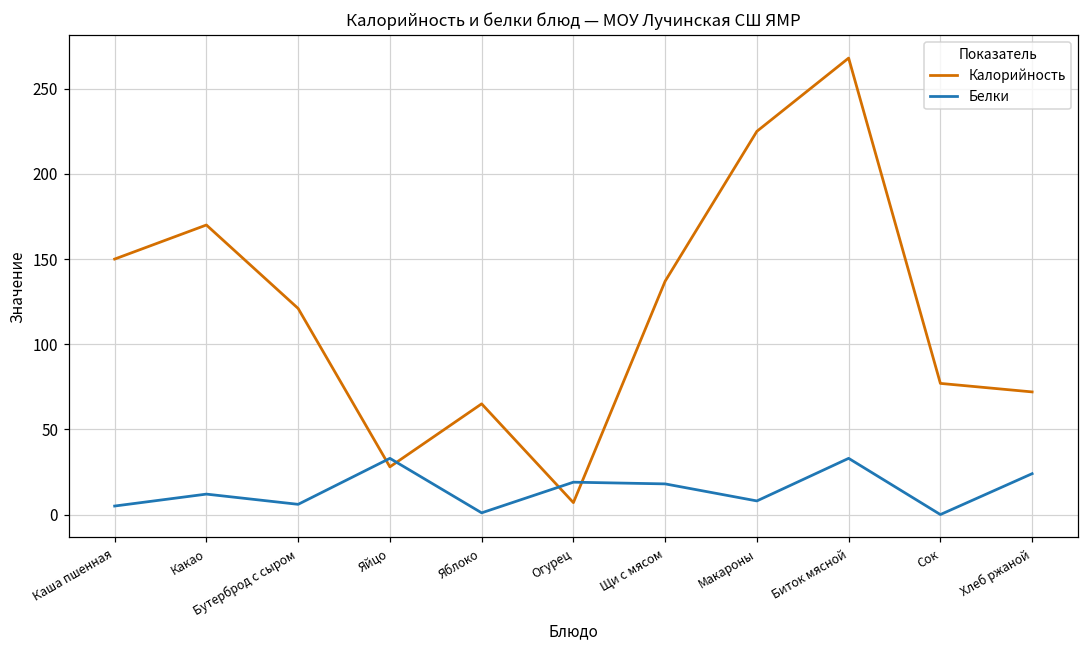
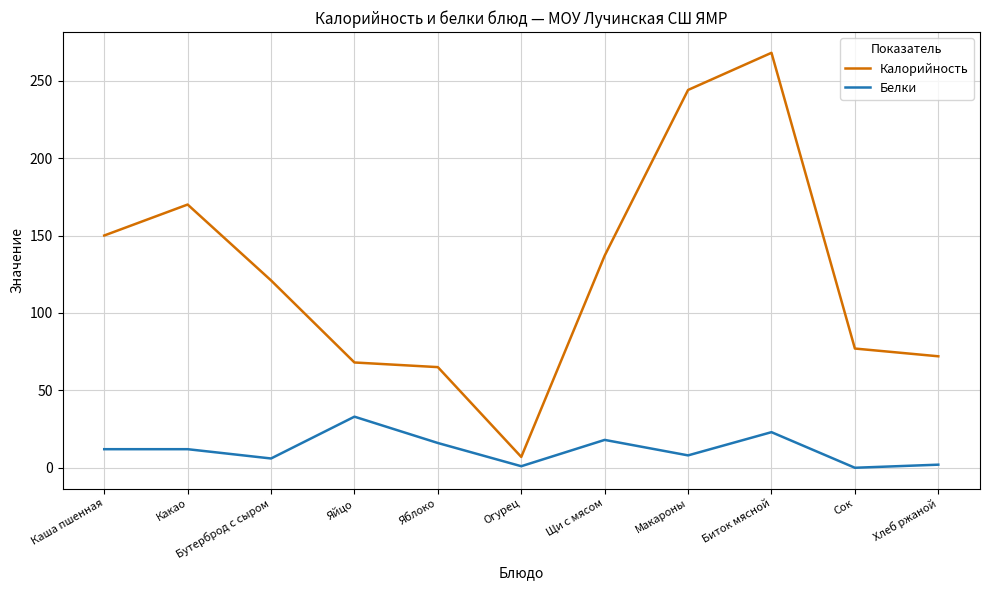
  {
    "Калорийность": {
      "Каша пшенная": 150,
      "Какао": 170,
      "Бутерброд с сыром": 121,
-     "Яйцо": 28,
+     "Яйцо": 68,
      "Яблоко": 65,
      "Огурец": 7,
      "Щи с мясом": 137,
-     "Макароны": 225,
+     "Макароны": 244,
      "Биток мясной": 268,
      "Сок": 77,
      "Хлеб ржаной": 72
    },
    "Белки": {
-     "Каша пшенная": 5,
+     "Каша пшенная": 12,
      "Какао": 12,
      "Бутерброд с сыром": 6,
      "Яйцо": 33,
-     "Яблоко": 1,
-     "Огурец": 19,
+     "Яблоко": 16,
+     "Огурец": 1,
      "Щи с мясом": 18,
      "Макароны": 8,
-     "Биток мясной": 33,
+     "Биток мясной": 23,
      "Сок": 0,
-     "Хлеб ржаной": 24
+     "Хлеб ржаной": 2
    }
  }
